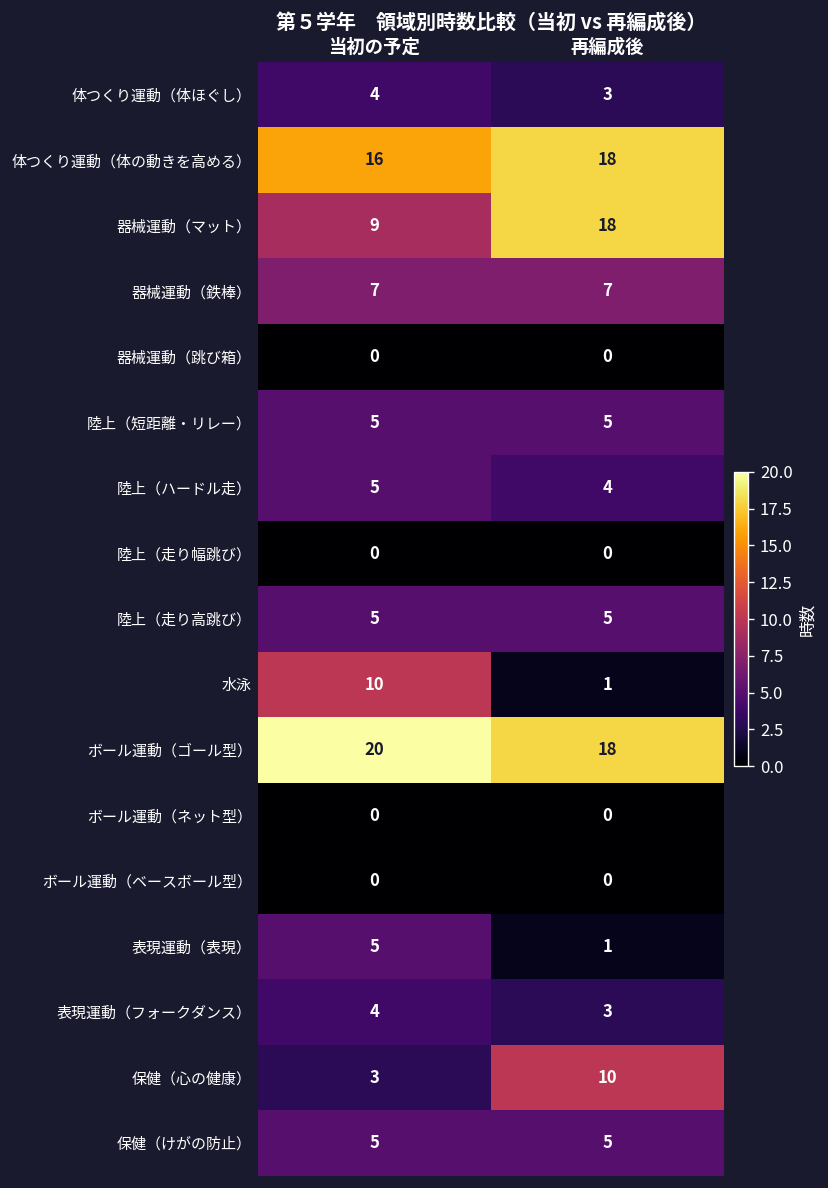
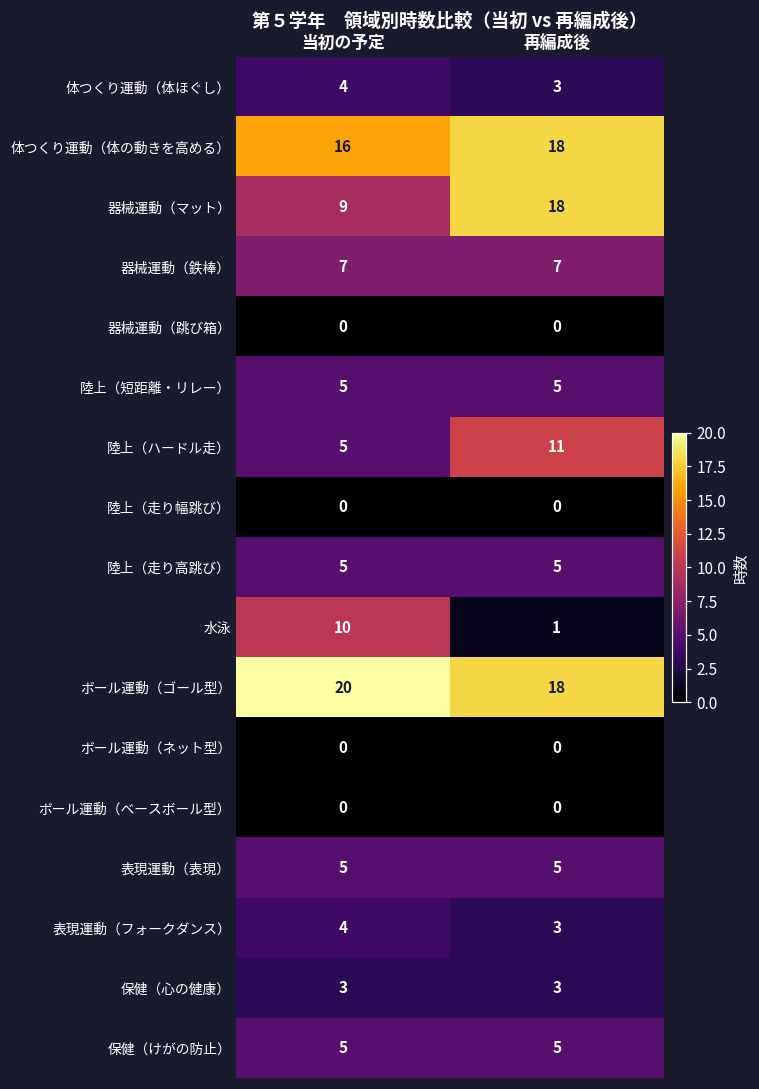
  {
    "体つくり運動（体ほぐし）": {
      "当初の予定": 4,
      "再編成後": 3
    },
    "体つくり運動（体の動きを高める）": {
      "当初の予定": 16,
      "再編成後": 18
    },
    "器械運動（マット）": {
      "当初の予定": 9,
      "再編成後": 18
    },
    "器械運動（鉄棒）": {
      "当初の予定": 7,
      "再編成後": 7
    },
    "器械運動（跳び箱）": {
      "当初の予定": 0,
      "再編成後": 0
    },
    "陸上（短距離・リレー）": {
      "当初の予定": 5,
      "再編成後": 5
    },
    "陸上（ハードル走）": {
      "当初の予定": 5,
-     "再編成後": 4
+     "再編成後": 11
    },
    "陸上（走り幅跳び）": {
      "当初の予定": 0,
      "再編成後": 0
    },
    "陸上（走り高跳び）": {
      "当初の予定": 5,
      "再編成後": 5
    },
    "水泳": {
      "当初の予定": 10,
      "再編成後": 1
    },
    "ボール運動（ゴール型）": {
      "当初の予定": 20,
      "再編成後": 18
    },
    "ボール運動（ネット型）": {
      "当初の予定": 0,
      "再編成後": 0
    },
    "ボール運動（ベースボール型）": {
      "当初の予定": 0,
      "再編成後": 0
    },
    "表現運動（表現）": {
      "当初の予定": 5,
-     "再編成後": 1
+     "再編成後": 5
    },
    "表現運動（フォークダンス）": {
      "当初の予定": 4,
      "再編成後": 3
    },
    "保健（心の健康）": {
      "当初の予定": 3,
-     "再編成後": 10
+     "再編成後": 3
    },
    "保健（けがの防止）": {
      "当初の予定": 5,
      "再編成後": 5
    }
  }
